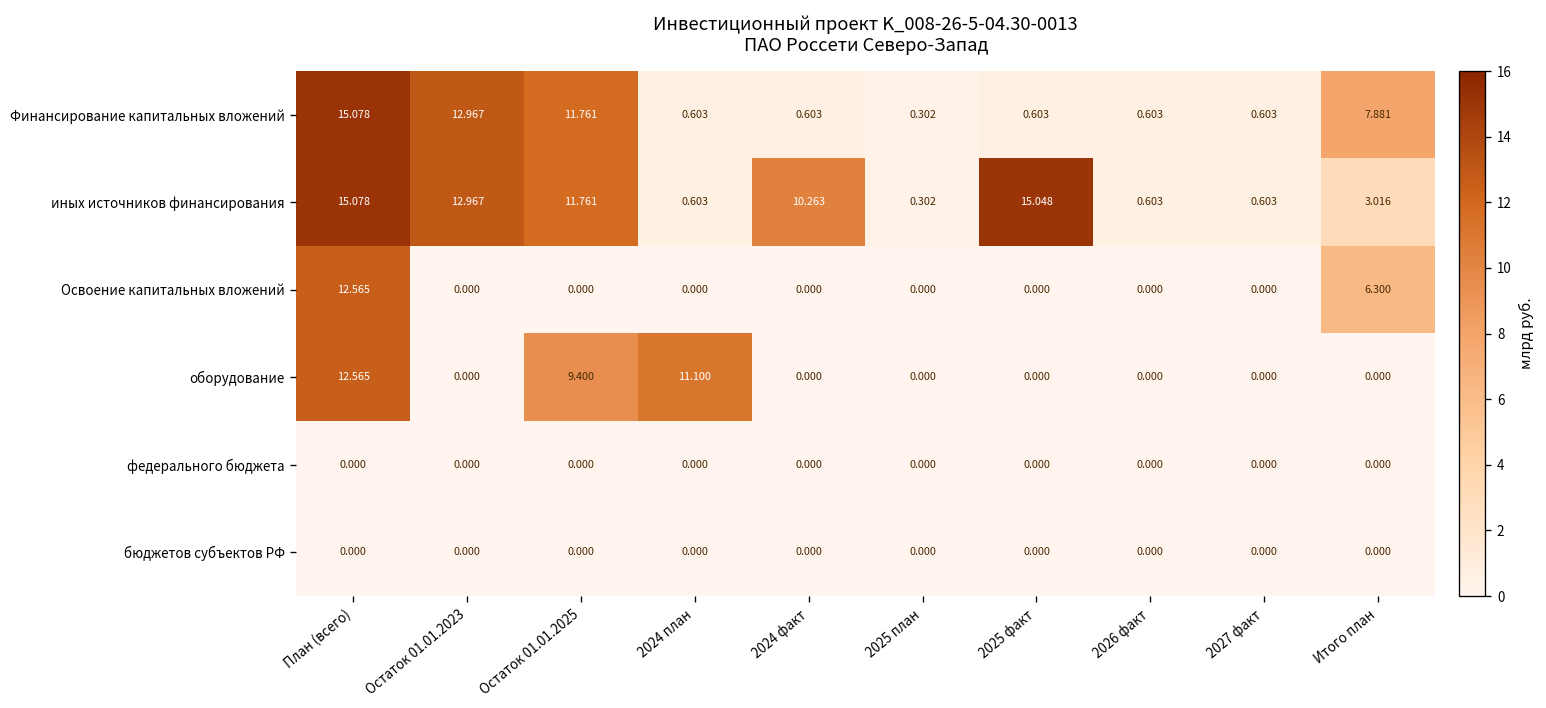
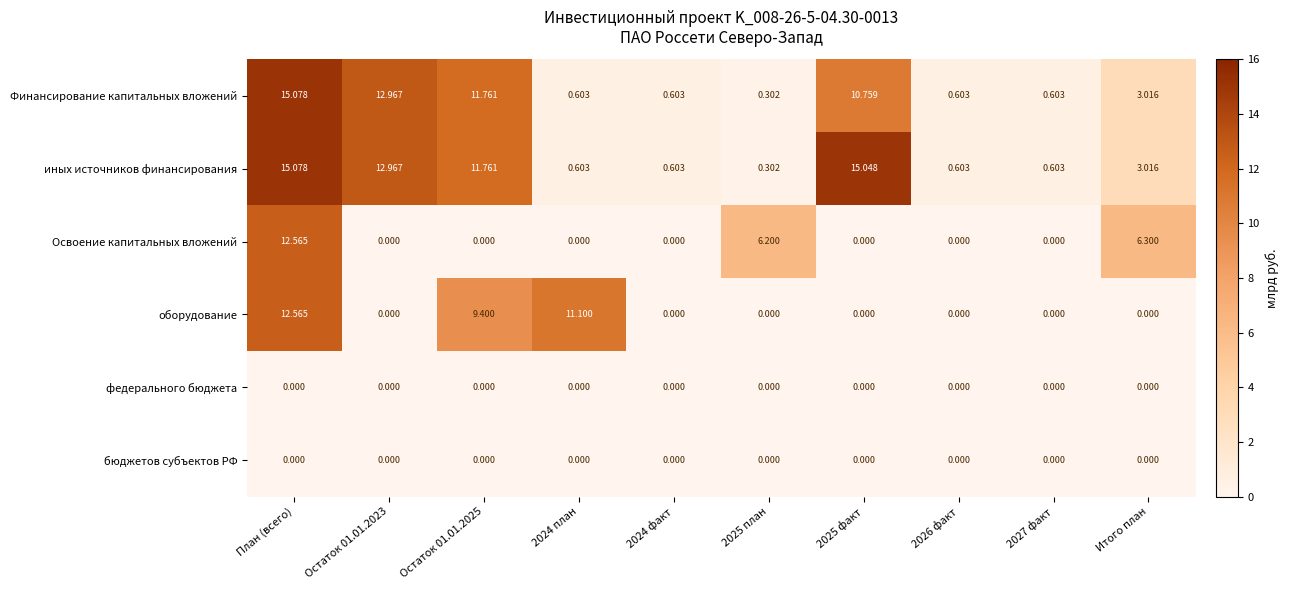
  {
    "Финансирование капитальных вложений": {
      "План (всего)": 15.078,
      "Остаток 01.01.2023": 12.967,
      "Остаток 01.01.2025": 11.761,
      "2024 план": 0.603,
      "2024 факт": 0.603,
      "2025 план": 0.302,
-     "2025 факт": 0.603,
+     "2025 факт": 10.759,
      "2026 факт": 0.603,
      "2027 факт": 0.603,
-     "Итого план": 7.881
+     "Итого план": 3.016
    },
    "иных источников финансирования": {
      "План (всего)": 15.078,
      "Остаток 01.01.2023": 12.967,
      "Остаток 01.01.2025": 11.761,
      "2024 план": 0.603,
-     "2024 факт": 10.263,
+     "2024 факт": 0.603,
      "2025 план": 0.302,
      "2025 факт": 15.048,
      "2026 факт": 0.603,
      "2027 факт": 0.603,
      "Итого план": 3.016
    },
    "Освоение капитальных вложений": {
      "План (всего)": 12.565,
      "Остаток 01.01.2023": 0.000,
      "Остаток 01.01.2025": 0.000,
      "2024 план": 0.000,
      "2024 факт": 0.000,
-     "2025 план": 0.000,
+     "2025 план": 6.200,
      "2025 факт": 0.000,
      "2026 факт": 0.000,
      "2027 факт": 0.000,
      "Итого план": 6.300
    },
    "оборудование": {
      "План (всего)": 12.565,
      "Остаток 01.01.2023": 0.000,
      "Остаток 01.01.2025": 9.400,
      "2024 план": 11.100,
      "2024 факт": 0.000,
      "2025 план": 0.000,
      "2025 факт": 0.000,
      "2026 факт": 0.000,
      "2027 факт": 0.000,
      "Итого план": 0.000
    },
    "федерального бюджета": {
      "План (всего)": 0.000,
      "Остаток 01.01.2023": 0.000,
      "Остаток 01.01.2025": 0.000,
      "2024 план": 0.000,
      "2024 факт": 0.000,
      "2025 план": 0.000,
      "2025 факт": 0.000,
      "2026 факт": 0.000,
      "2027 факт": 0.000,
      "Итого план": 0.000
    },
    "бюджетов субъектов РФ": {
      "План (всего)": 0.000,
      "Остаток 01.01.2023": 0.000,
      "Остаток 01.01.2025": 0.000,
      "2024 план": 0.000,
      "2024 факт": 0.000,
      "2025 план": 0.000,
      "2025 факт": 0.000,
      "2026 факт": 0.000,
      "2027 факт": 0.000,
      "Итого план": 0.000
    }
  }
